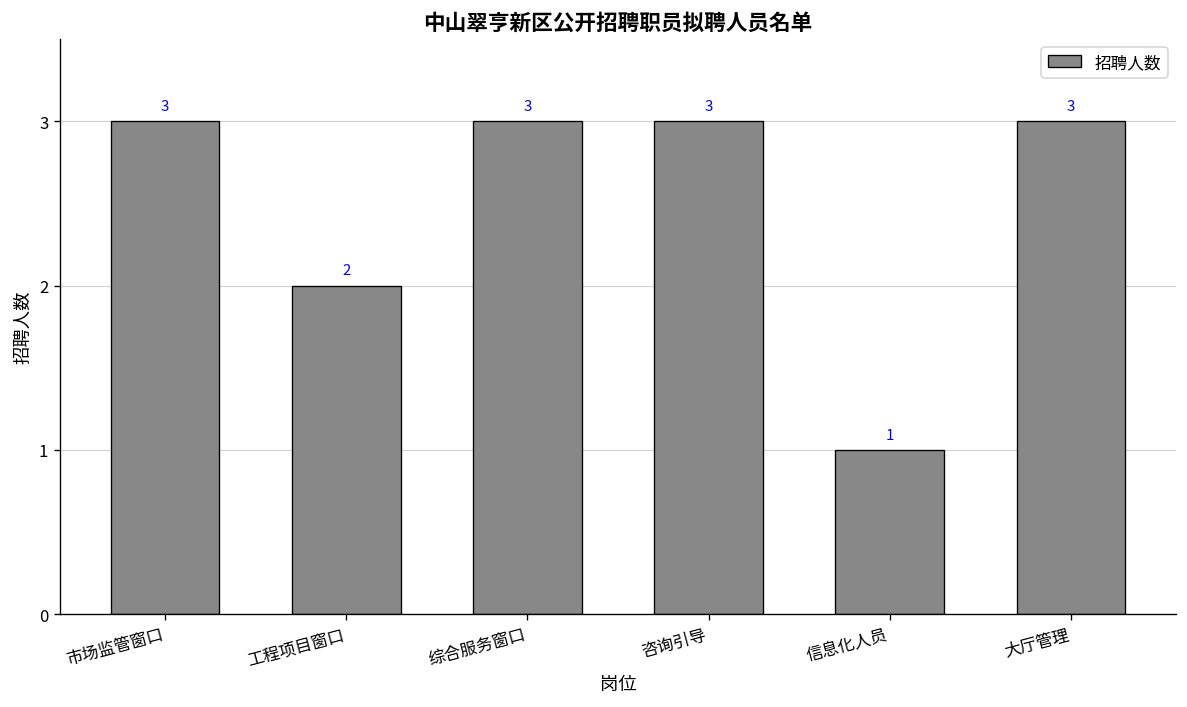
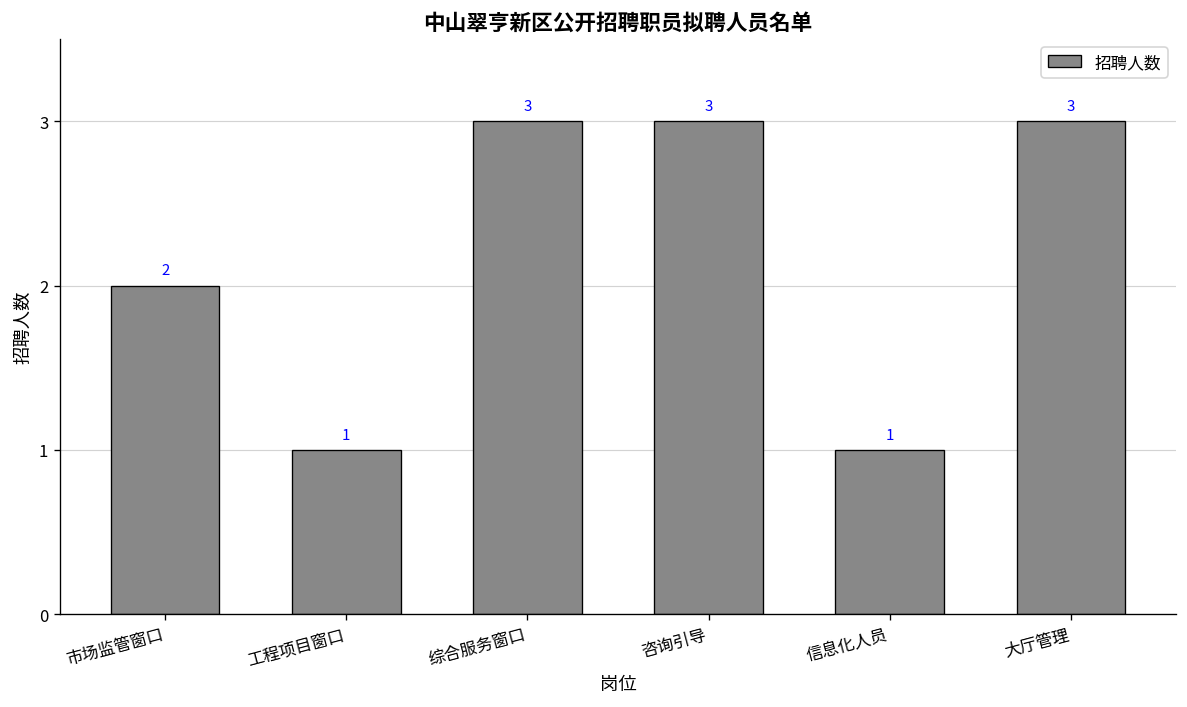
  {
-   "市场监管窗口": 3,
-   "工程项目窗口": 2,
+   "市场监管窗口": 2,
+   "工程项目窗口": 1,
    "综合服务窗口": 3,
    "咨询引导": 3,
    "信息化人员": 1,
    "大厅管理": 3
  }
